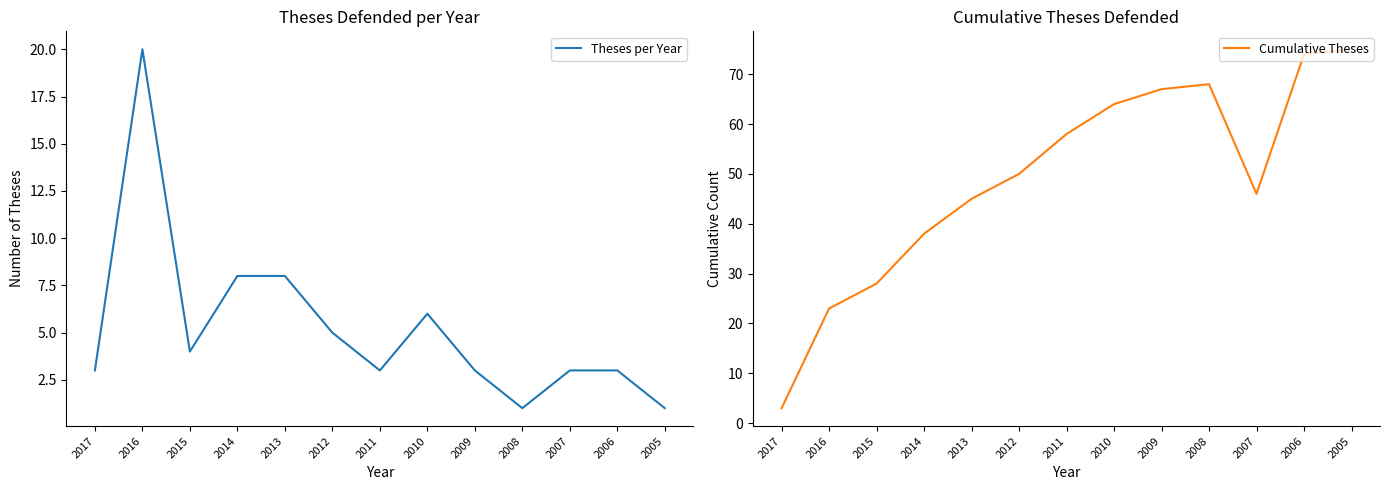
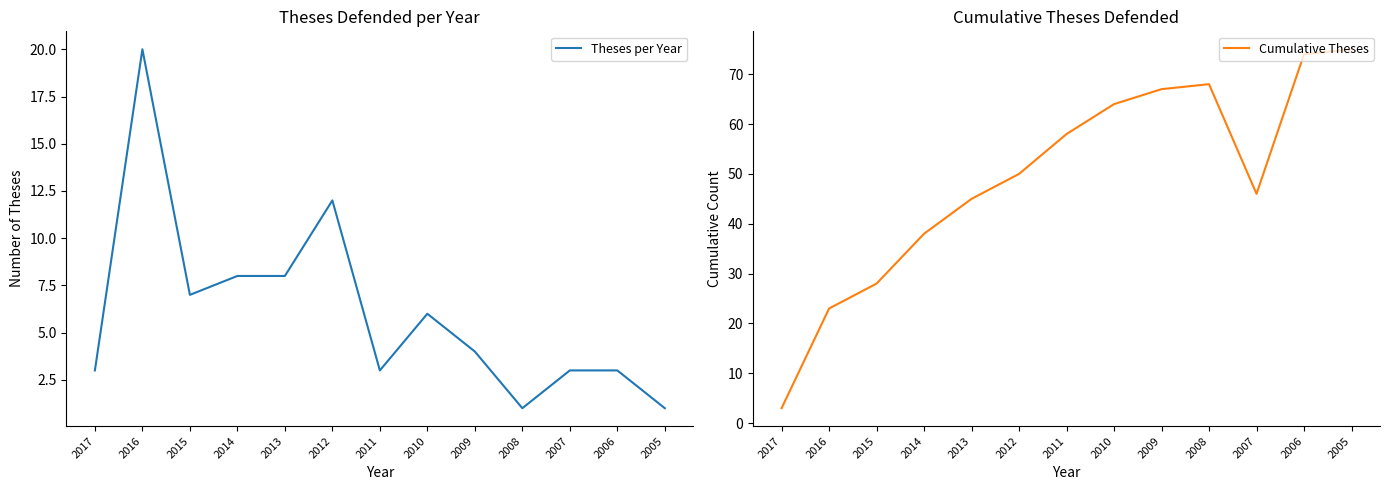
  {
    "Theses Defended per Year": {
      "2017": 3,
      "2016": 20,
-     "2015": 4,
+     "2015": 7,
      "2014": 8,
      "2013": 8,
-     "2012": 5,
+     "2012": 12,
      "2011": 3,
      "2010": 6,
-     "2009": 3,
+     "2009": 4,
      "2008": 1,
      "2007": 3,
      "2006": 3,
      "2005": 1
    },
    "Cumulative Theses Defended": {
      "2017": 3,
      "2016": 23,
      "2015": 28,
      "2014": 38,
      "2013": 45,
      "2012": 50,
      "2011": 58,
      "2010": 64,
      "2009": 67,
      "2008": 68,
      "2007": 46
    }
  }
